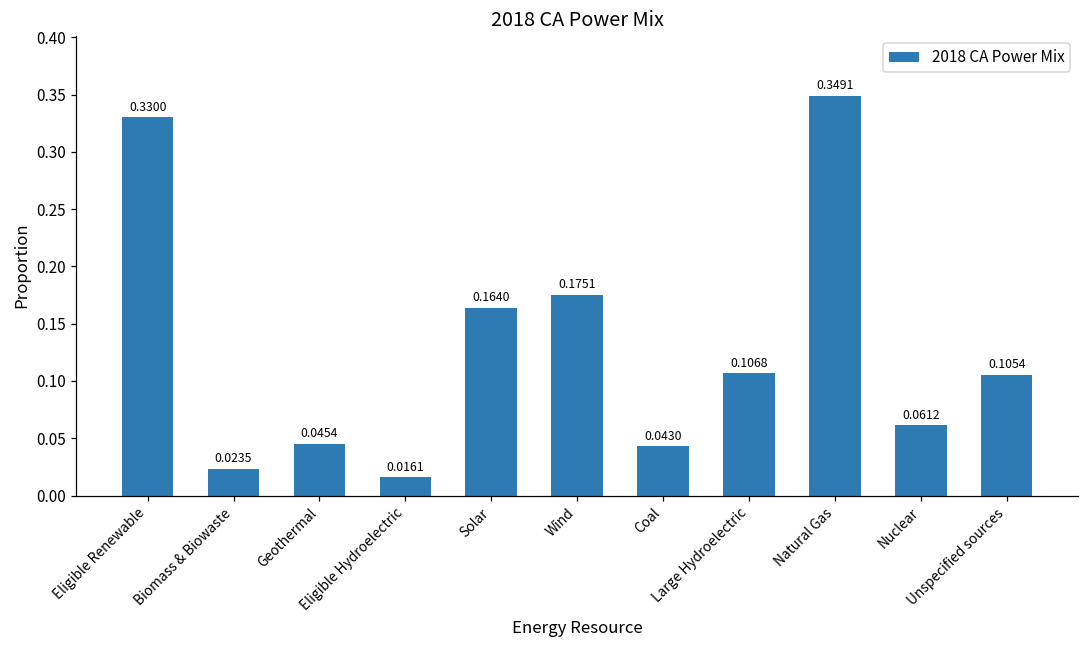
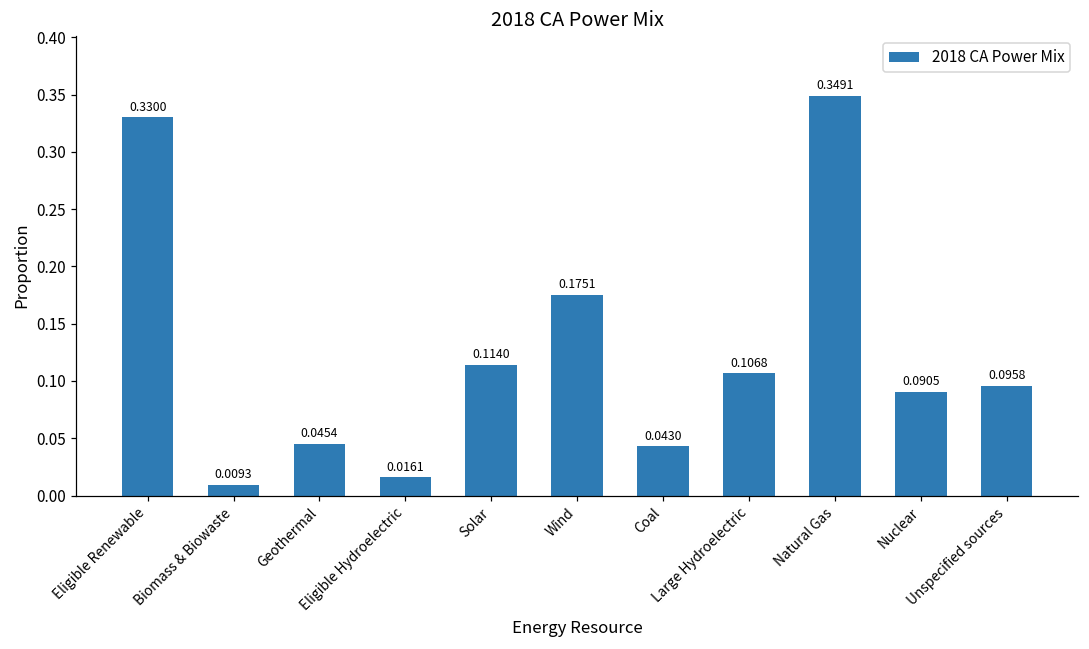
  {
    "Eligible Renewable": 0.3300,
-   "Biomass & Biowaste": 0.0235,
+   "Biomass & Biowaste": 0.0093,
    "Geothermal": 0.0454,
    "Eligible Hydroelectric": 0.0161,
-   "Solar": 0.1640,
+   "Solar": 0.1140,
    "Wind": 0.1751,
    "Coal": 0.0430,
    "Large Hydroelectric": 0.1068,
    "Natural Gas": 0.3491,
-   "Nuclear": 0.0612,
-   "Unspecified sources": 0.1054
+   "Nuclear": 0.0905,
+   "Unspecified sources": 0.0958
  }
